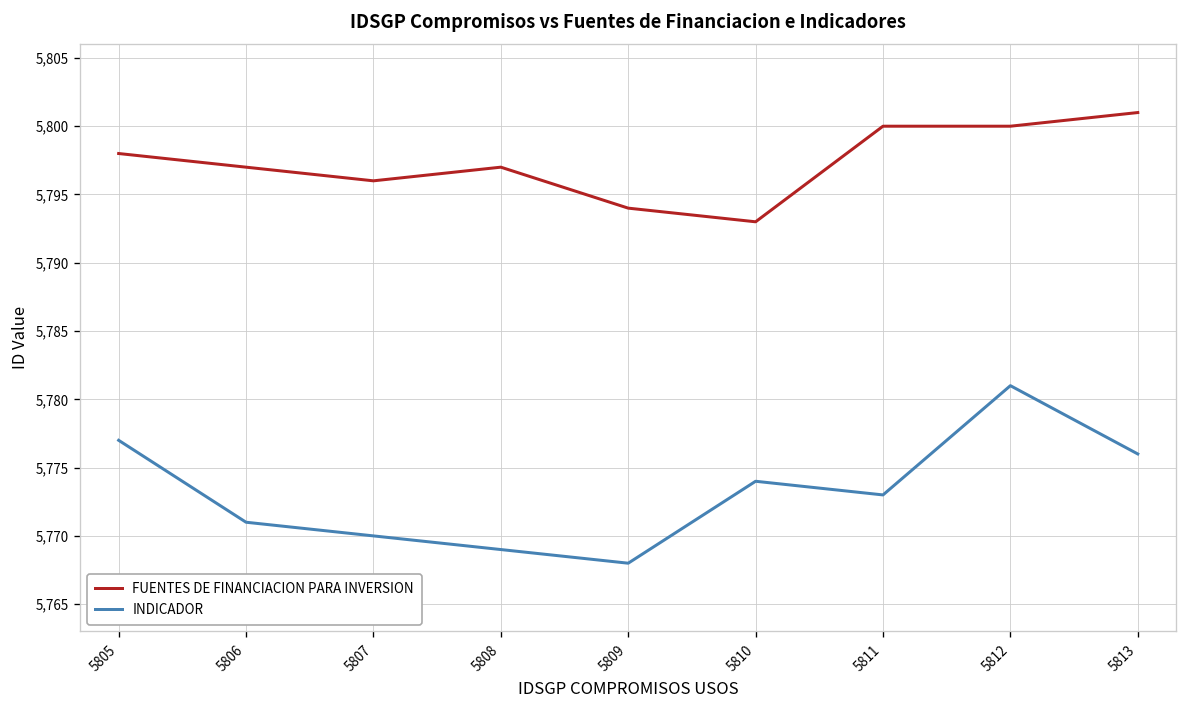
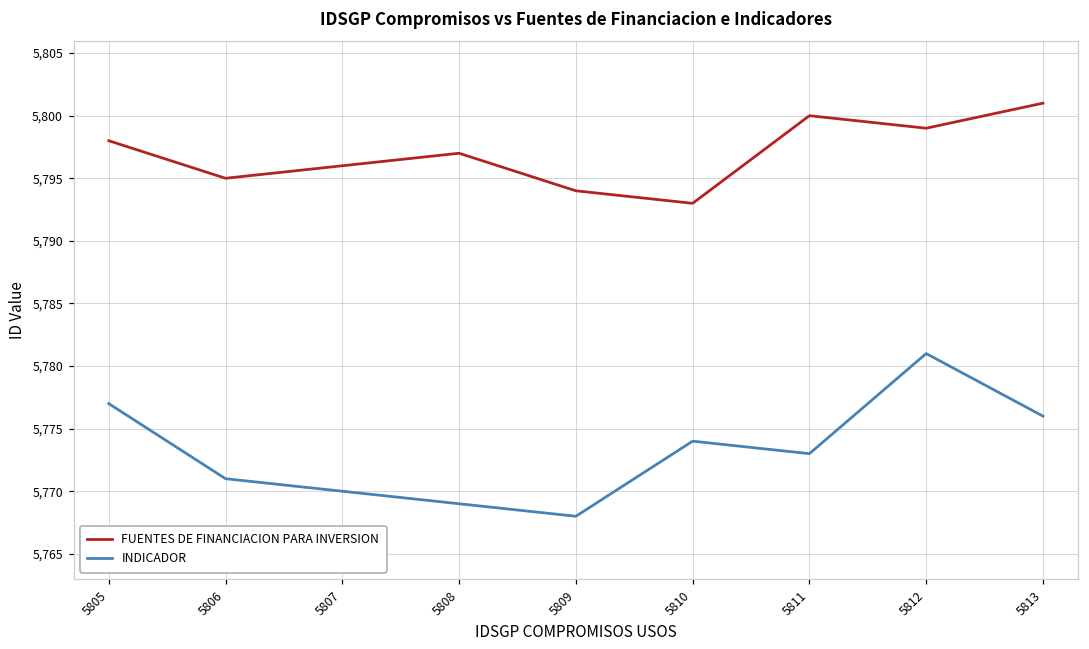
  {
    "FUENTES DE FINANCIACION PARA INVERSION": {
      "5805": "5,798",
-     "5806": "5,797",
+     "5806": "5,795",
      "5807": "5,796",
      "5808": "5,797",
      "5809": "5,794",
      "5810": "5,793",
      "5811": "5,800",
-     "5812": "5,800",
+     "5812": "5,799",
      "5813": "5,801"
    },
    "INDICADOR": {
      "5805": "5,777",
      "5806": "5,771",
      "5807": "5,770",
      "5808": "5,769",
      "5809": "5,768",
      "5810": "5,774",
      "5811": "5,773",
      "5812": "5,781",
      "5813": "5,776"
    }
  }
